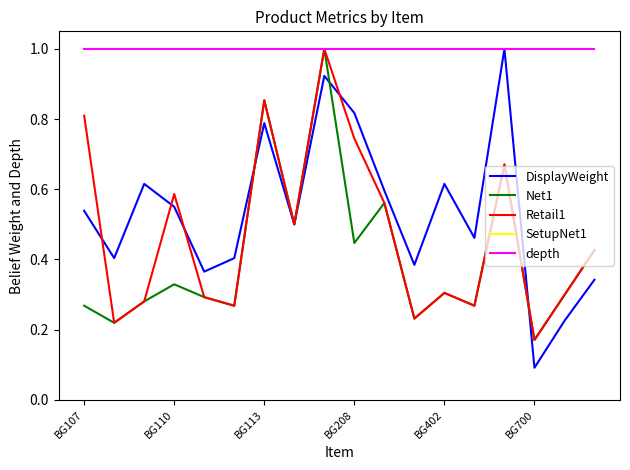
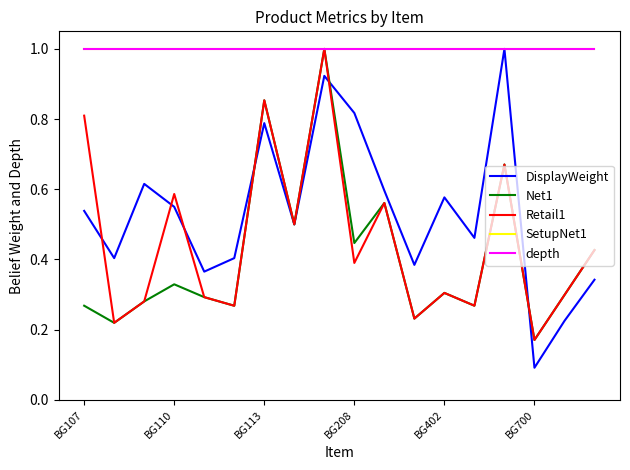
  {
    "DisplayWeight": {
      "BG107": 0.54,
      "BG110": 0.55,
      "BG113": 0.79,
      "BG208": 0.82,
-     "BG402": 0.62,
+     "BG402": 0.58,
      "BG700": 0.09
    },
    "Net1": {
      "BG107": 0.27,
      "BG110": 0.33,
      "BG208": 0.45
    },
    "Retail1": {
      "BG107": 0.81,
      "BG110": 0.59,
-     "BG208": 0.74
+     "BG208": 0.39
    },
    "depth": {
      "BG107": 1.00,
      "BG110": 1.00,
      "BG113": 1.00,
      "BG208": 1.00,
      "BG402": 1.00,
      "BG700": 1.00
    }
  }
